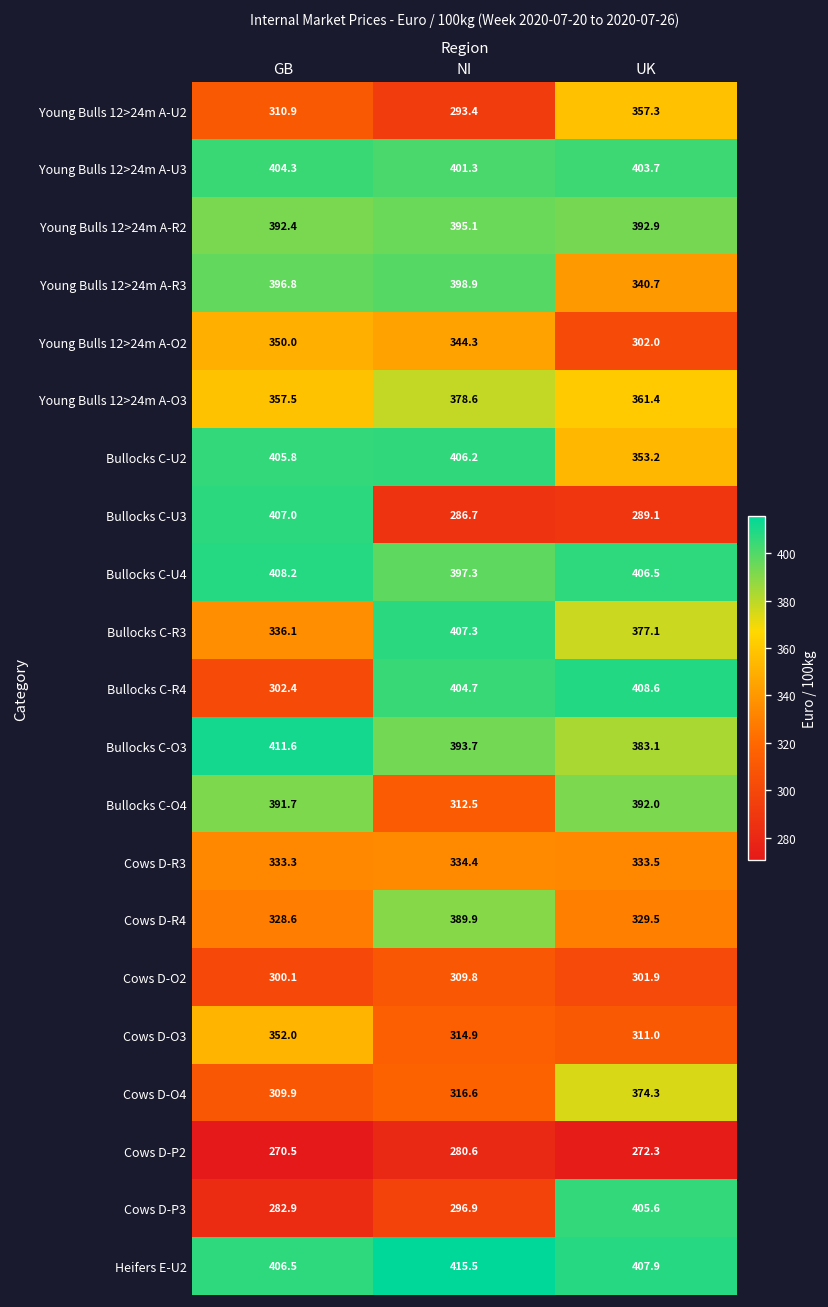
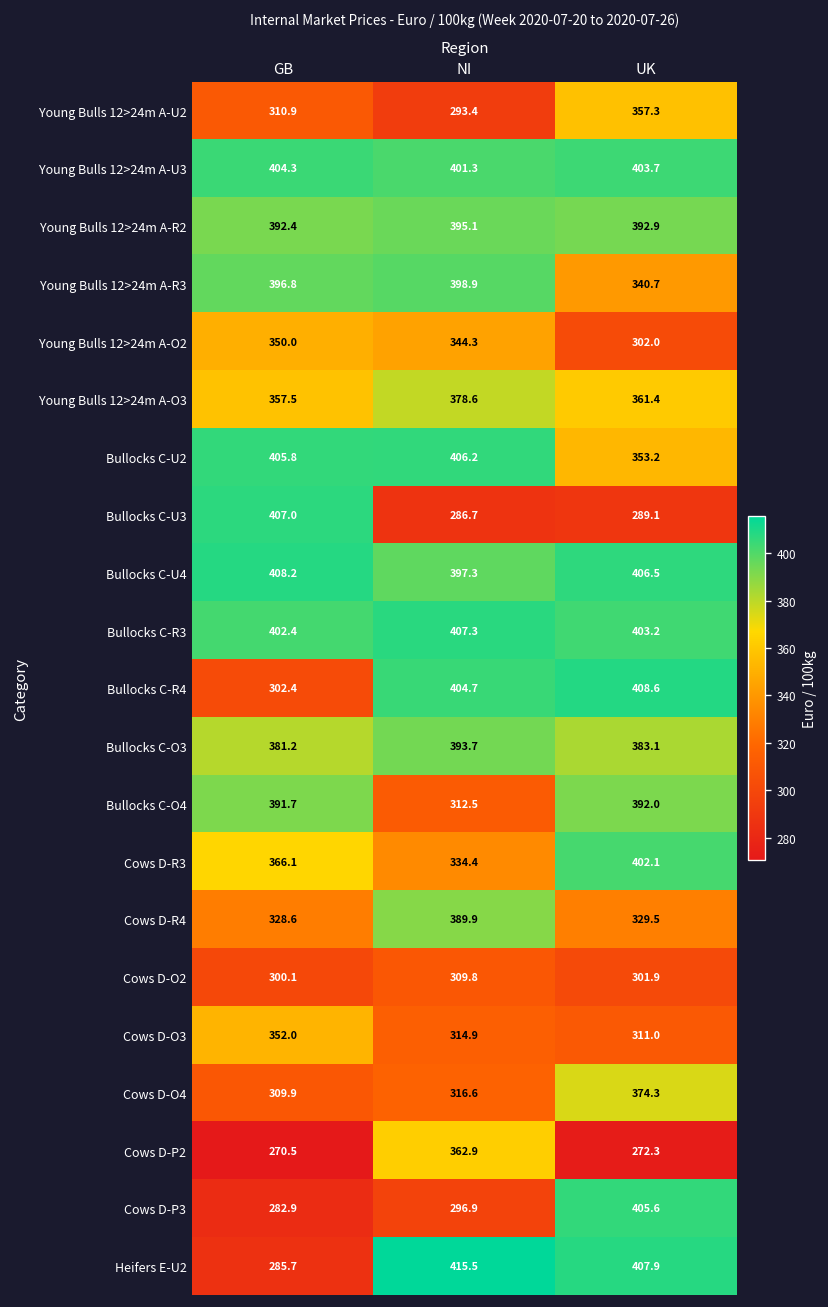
  {
    "Young Bulls 12>24m A-U2": {
      "GB": 310.9,
      "NI": 293.4,
      "UK": 357.3
    },
    "Young Bulls 12>24m A-U3": {
      "GB": 404.3,
      "NI": 401.3,
      "UK": 403.7
    },
    "Young Bulls 12>24m A-R2": {
      "GB": 392.4,
      "NI": 395.1,
      "UK": 392.9
    },
    "Young Bulls 12>24m A-R3": {
      "GB": 396.8,
      "NI": 398.9,
      "UK": 340.7
    },
    "Young Bulls 12>24m A-O2": {
      "GB": 350.0,
      "NI": 344.3,
      "UK": 302.0
    },
    "Young Bulls 12>24m A-O3": {
      "GB": 357.5,
      "NI": 378.6,
      "UK": 361.4
    },
    "Bullocks C-U2": {
      "GB": 405.8,
      "NI": 406.2,
      "UK": 353.2
    },
    "Bullocks C-U3": {
      "GB": 407.0,
      "NI": 286.7,
      "UK": 289.1
    },
    "Bullocks C-U4": {
      "GB": 408.2,
      "NI": 397.3,
      "UK": 406.5
    },
    "Bullocks C-R3": {
-     "GB": 336.1,
+     "GB": 402.4,
      "NI": 407.3,
-     "UK": 377.1
+     "UK": 403.2
    },
    "Bullocks C-R4": {
      "GB": 302.4,
      "NI": 404.7,
      "UK": 408.6
    },
    "Bullocks C-O3": {
-     "GB": 411.6,
+     "GB": 381.2,
      "NI": 393.7,
      "UK": 383.1
    },
    "Bullocks C-O4": {
      "GB": 391.7,
      "NI": 312.5,
      "UK": 392.0
    },
    "Cows D-R3": {
-     "GB": 333.3,
+     "GB": 366.1,
      "NI": 334.4,
-     "UK": 333.5
+     "UK": 402.1
    },
    "Cows D-R4": {
      "GB": 328.6,
      "NI": 389.9,
      "UK": 329.5
    },
    "Cows D-O2": {
      "GB": 300.1,
      "NI": 309.8,
      "UK": 301.9
    },
    "Cows D-O3": {
      "GB": 352.0,
      "NI": 314.9,
      "UK": 311.0
    },
    "Cows D-O4": {
      "GB": 309.9,
      "NI": 316.6,
      "UK": 374.3
    },
    "Cows D-P2": {
      "GB": 270.5,
-     "NI": 280.6,
+     "NI": 362.9,
      "UK": 272.3
    },
    "Cows D-P3": {
      "GB": 282.9,
      "NI": 296.9,
      "UK": 405.6
    },
    "Heifers E-U2": {
-     "GB": 406.5,
+     "GB": 285.7,
      "NI": 415.5,
      "UK": 407.9
    }
  }
